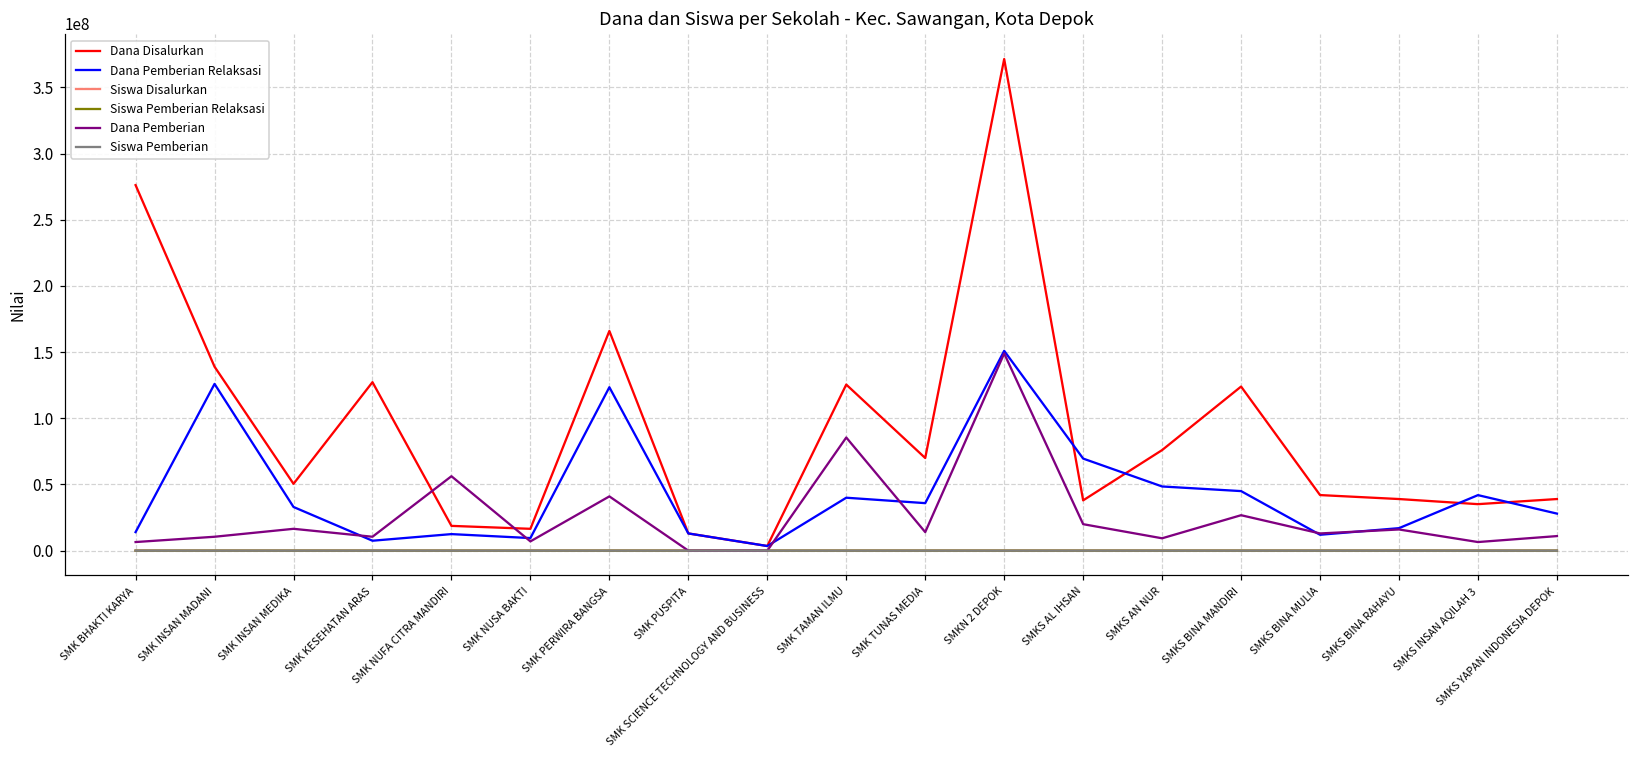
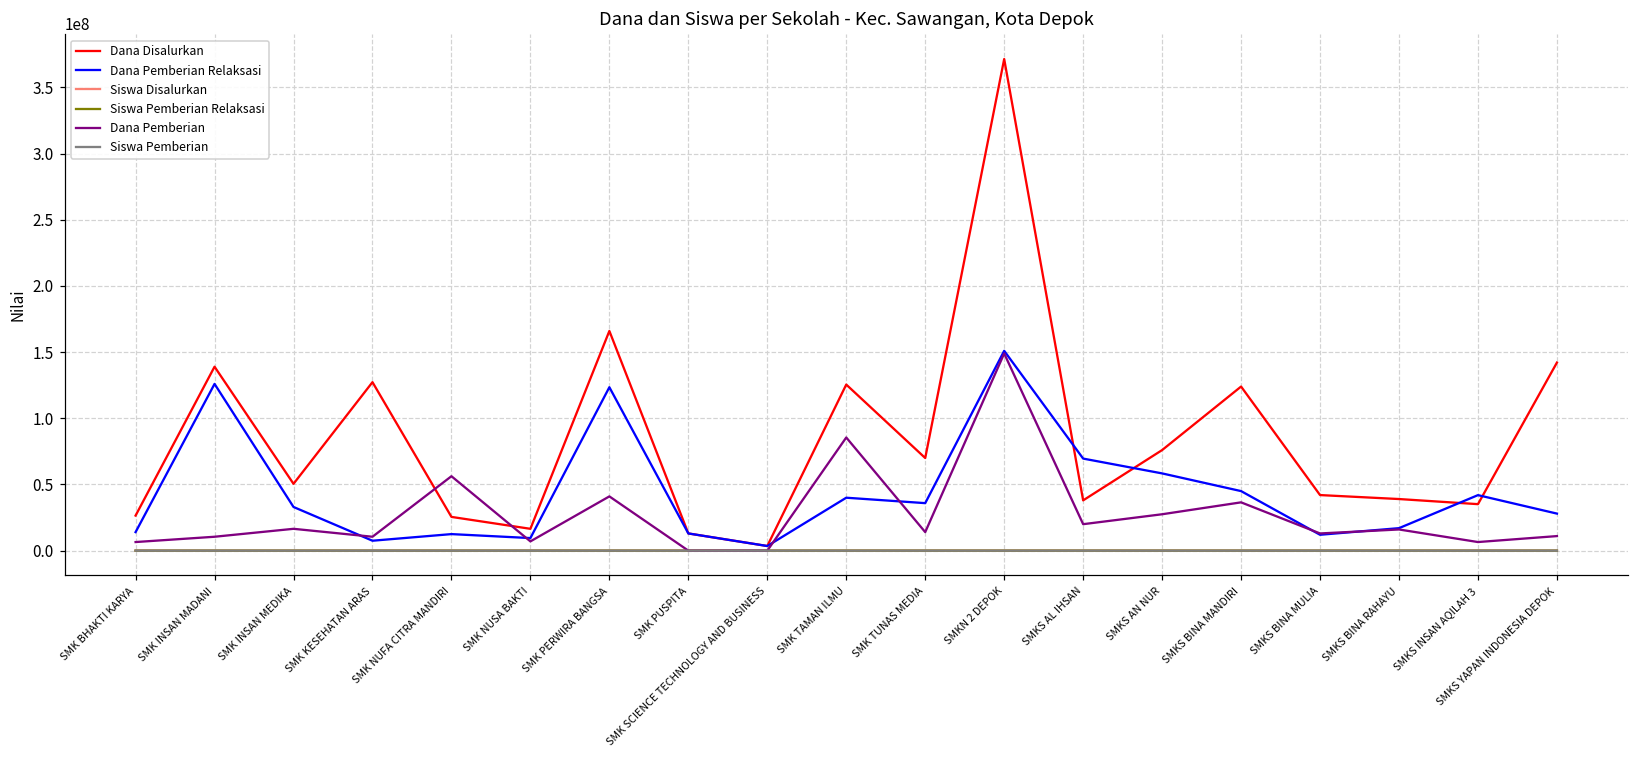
  {
    "Dana Disalurkan": {
-     "SMK BHAKTI KARYA": 276000000,
+     "SMK BHAKTI KARYA": 27000000,
      "SMK INSAN MADANI": 139000000,
      "SMK INSAN MEDIKA": 51000000,
      "SMK KESEHATAN ARAS": 127000000,
-     "SMK NUFA CITRA MANDIRI": 19000000,
+     "SMK NUFA CITRA MANDIRI": 26000000,
      "SMK NUSA BAKTI": 17000000,
      "SMK PERWIRA BANGSA": 166000000,
      "SMK TAMAN ILMU": 126000000,
      "SMK TUNAS MEDIA": 70000000,
      "SMKN 2 DEPOK": 372000000,
      "SMKS AL IHSAN": 38000000,
      "SMKS AN NUR": 76000000,
      "SMKS BINA MANDIRI": 124000000,
      "SMKS BINA MULIA": 42000000,
      "SMKS BINA RAHAYU": 39000000,
      "SMKS INSAN AQILAH 3": 35000000,
-     "SMKS YAPAN INDONESIA DEPOK": 39000000
+     "SMKS YAPAN INDONESIA DEPOK": 142000000
    },
    "Dana Pemberian Relaksasi": {
      "SMK BHAKTI KARYA": 14000000,
      "SMK INSAN MADANI": 126000000,
      "SMK INSAN MEDIKA": 33000000,
      "SMK KESEHATAN ARAS": 8000000,
      "SMK NUFA CITRA MANDIRI": 13000000,
      "SMK NUSA BAKTI": 10000000,
      "SMK PERWIRA BANGSA": 124000000,
      "SMK TAMAN ILMU": 40000000,
      "SMK TUNAS MEDIA": 36000000,
      "SMKS AL IHSAN": 70000000,
-     "SMKS AN NUR": 49000000,
+     "SMKS AN NUR": 58000000,
      "SMKS BINA MANDIRI": 45000000,
      "SMKS INSAN AQILAH 3": 42000000,
      "SMKS YAPAN INDONESIA DEPOK": 28000000
    },
    "Siswa Pemberian": {
      "SMK BHAKTI KARYA": 0,
      "SMK INSAN MADANI": 0,
      "SMK INSAN MEDIKA": 0,
      "SMK KESEHATAN ARAS": 0,
      "SMK NUFA CITRA MANDIRI": 0,
      "SMK NUSA BAKTI": 0,
      "SMK PERWIRA BANGSA": 0,
      "SMK TAMAN ILMU": 0,
      "SMK TUNAS MEDIA": 0,
      "SMKN 2 DEPOK": 0,
      "SMKS AL IHSAN": 0,
      "SMKS AN NUR": 0,
      "SMKS BINA MANDIRI": 0,
      "SMKS BINA MULIA": 0,
      "SMKS BINA RAHAYU": 0,
      "SMKS INSAN AQILAH 3": 0,
      "SMKS YAPAN INDONESIA DEPOK": 0
    },
    "Dana Pemberian": {
      "SMK BHAKTI KARYA": 7000000,
      "SMK INSAN MADANI": 11000000,
      "SMK INSAN MEDIKA": 17000000,
      "SMK KESEHATAN ARAS": 11000000,
      "SMK NUFA CITRA MANDIRI": 56000000,
      "SMK NUSA BAKTI": 7000000,
      "SMK PERWIRA BANGSA": 41000000,
      "SMK TAMAN ILMU": 86000000,
      "SMK TUNAS MEDIA": 14000000,
      "SMKS AL IHSAN": 20000000,
-     "SMKS AN NUR": 9000000,
-     "SMKS BINA MANDIRI": 27000000,
+     "SMKS AN NUR": 28000000,
+     "SMKS BINA MANDIRI": 37000000,
      "SMKS INSAN AQILAH 3": 7000000,
      "SMKS YAPAN INDONESIA DEPOK": 11000000
    }
  }
